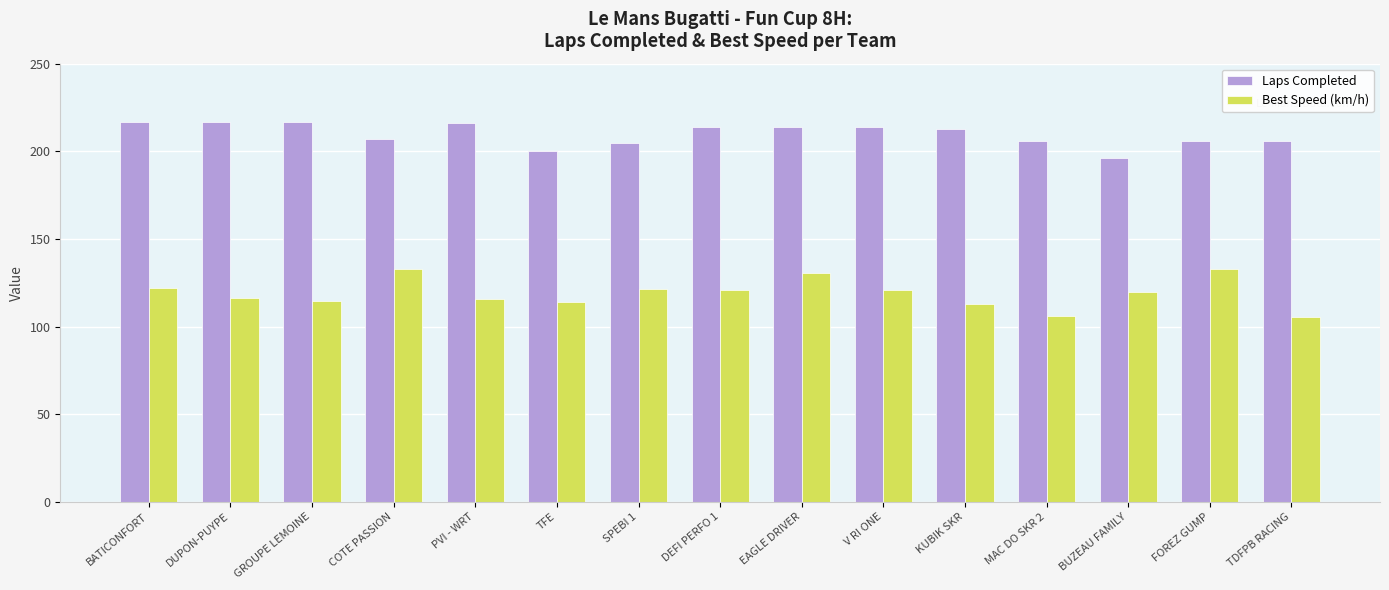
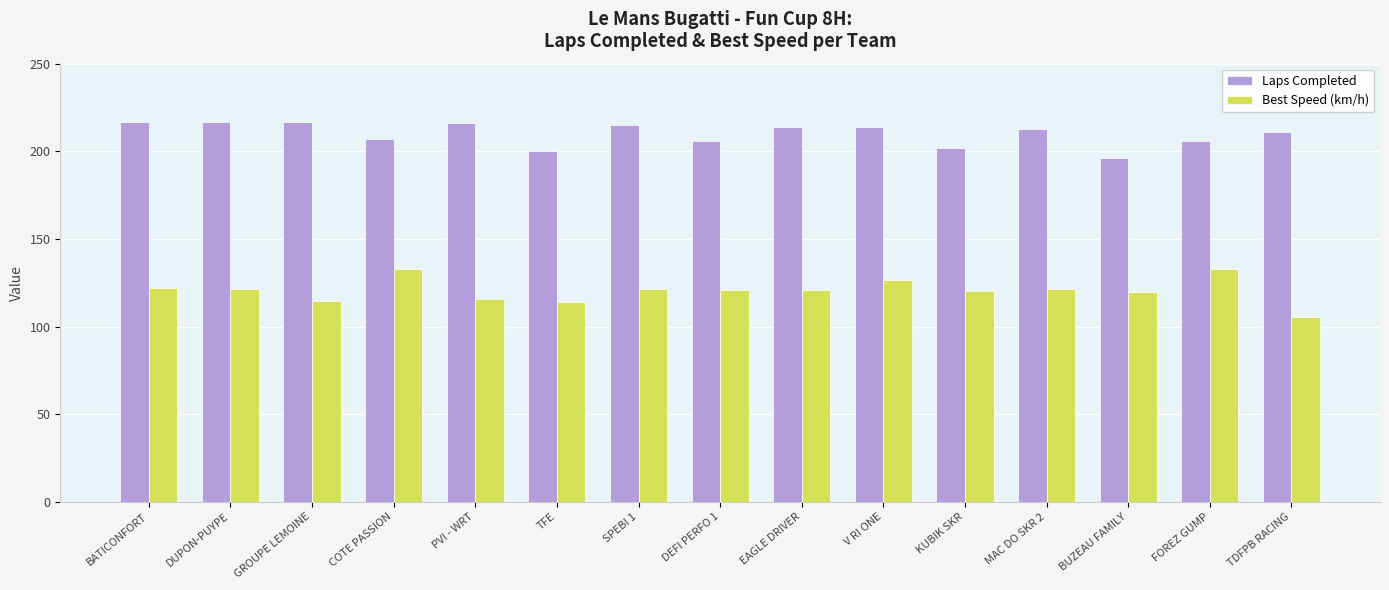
  {
    "Laps Completed": {
      "BATICONFORT": 217,
      "DUPON-PUYPE": 217,
      "GROUPE LEMOINE": 217,
      "COTE PASSION": 207,
      "PVI - WRT": 216,
      "TFE": 200,
-     "SPEBI 1": 205,
-     "DEFI PERFO 1": 214,
+     "SPEBI 1": 215,
+     "DEFI PERFO 1": 206,
      "EAGLE DRIVER": 214,
      "V RI ONE": 214,
-     "KUBIK SKR": 213,
-     "MAC DO SKR 2": 206,
+     "KUBIK SKR": 202,
+     "MAC DO SKR 2": 213,
      "BUZEAU FAMILY": 196,
      "FOREZ GUMP": 206,
-     "TDFPB RACING": 206
+     "TDFPB RACING": 211
    },
    "Best Speed (km/h)": {
      "BATICONFORT": 122,
-     "DUPON-PUYPE": 116,
+     "DUPON-PUYPE": 122,
      "GROUPE LEMOINE": 115,
      "COTE PASSION": 133,
      "PVI - WRT": 116,
      "TFE": 114,
      "SPEBI 1": 122,
      "DEFI PERFO 1": 121,
-     "EAGLE DRIVER": 130,
-     "V RI ONE": 121,
-     "KUBIK SKR": 113,
-     "MAC DO SKR 2": 106,
+     "EAGLE DRIVER": 121,
+     "V RI ONE": 126,
+     "KUBIK SKR": 120,
+     "MAC DO SKR 2": 122,
      "BUZEAU FAMILY": 120,
      "FOREZ GUMP": 133,
      "TDFPB RACING": 105
    }
  }
